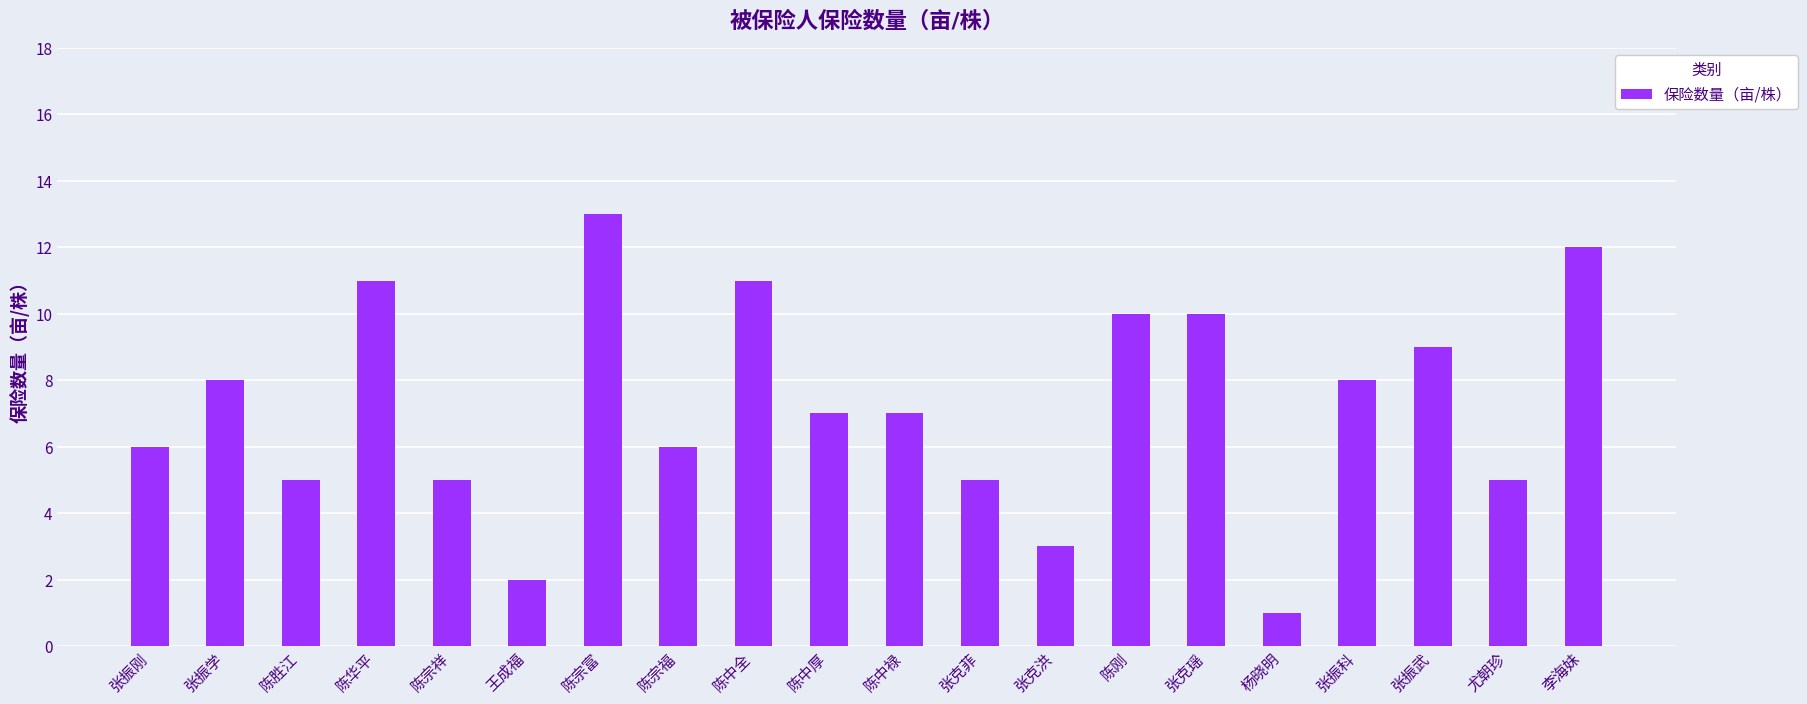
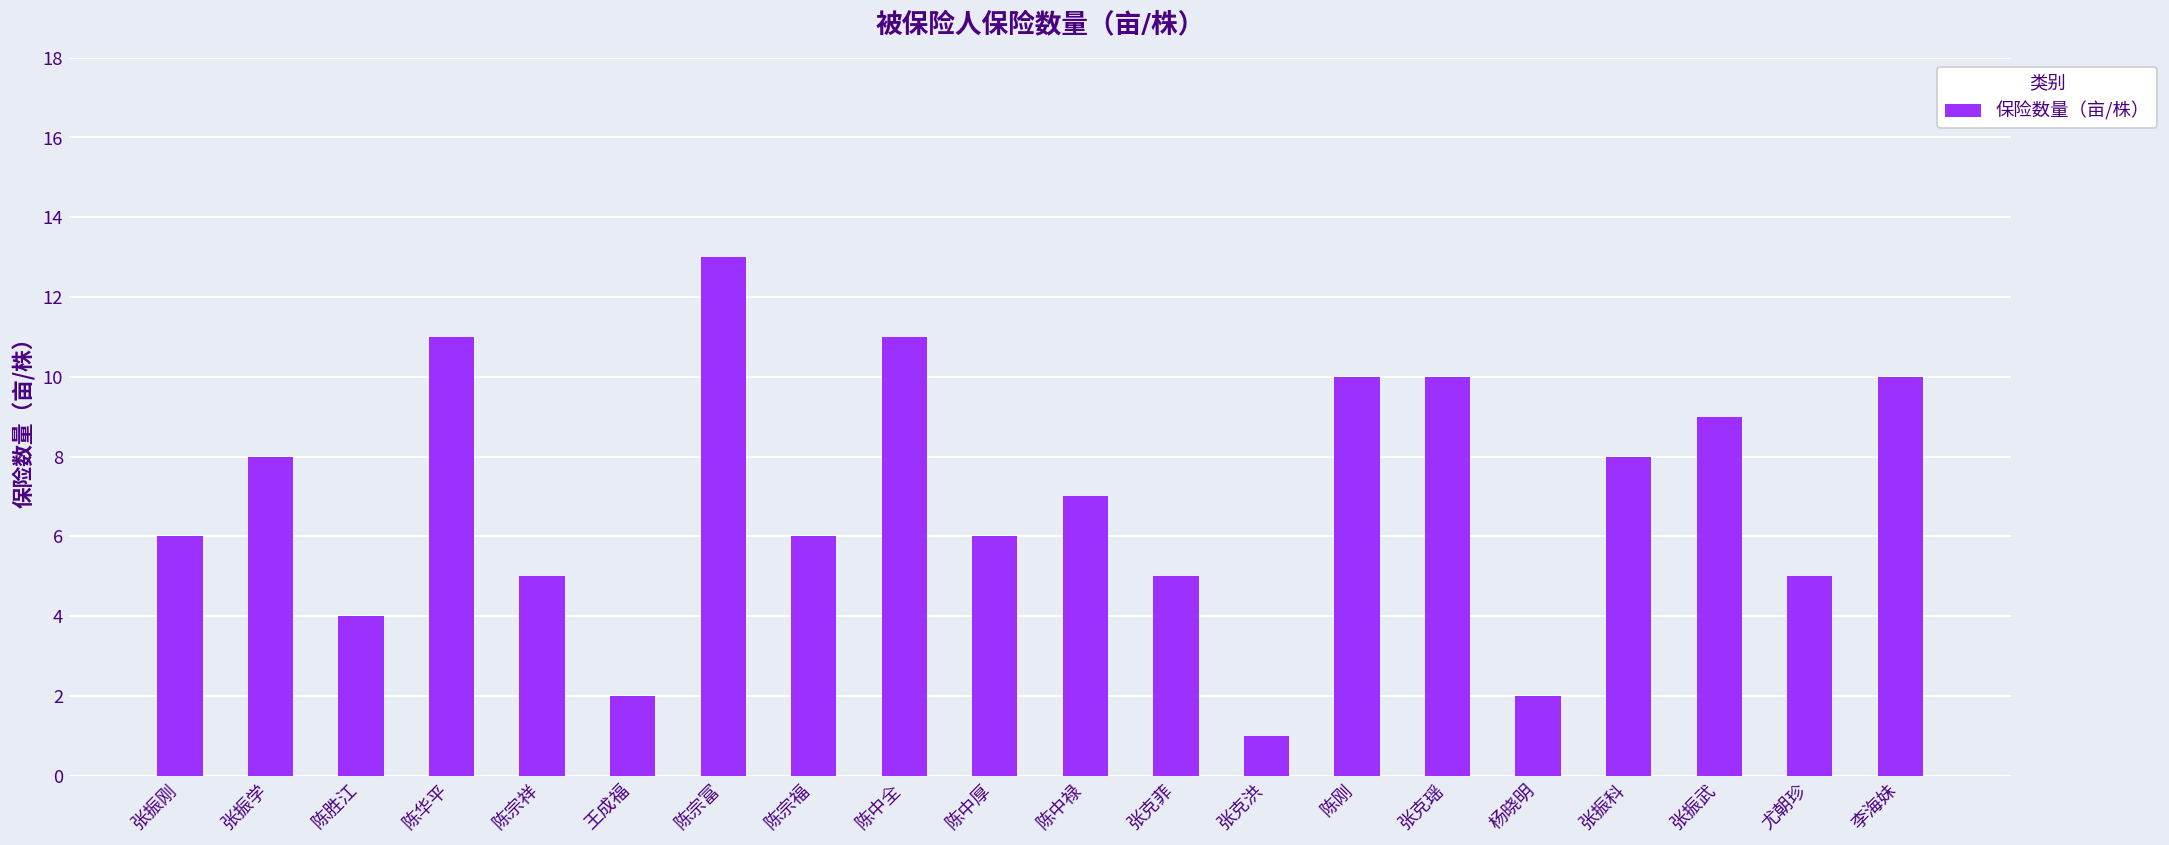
  {
    "张振刚": 6,
    "张振学": 8,
-   "陈胜江": 5,
+   "陈胜江": 4,
    "陈华平": 11,
    "陈宗祥": 5,
    "王成福": 2,
    "陈宗富": 13,
    "陈宗福": 6,
    "陈中全": 11,
-   "陈中厚": 7,
+   "陈中厚": 6,
    "陈中禄": 7,
    "张克菲": 5,
-   "张克洪": 3,
+   "张克洪": 1,
    "陈刚": 10,
    "张克瑶": 10,
-   "杨晓明": 1,
+   "杨晓明": 2,
    "张振科": 8,
    "张振武": 9,
    "尤朝珍": 5,
-   "李海妹": 12
+   "李海妹": 10
  }
